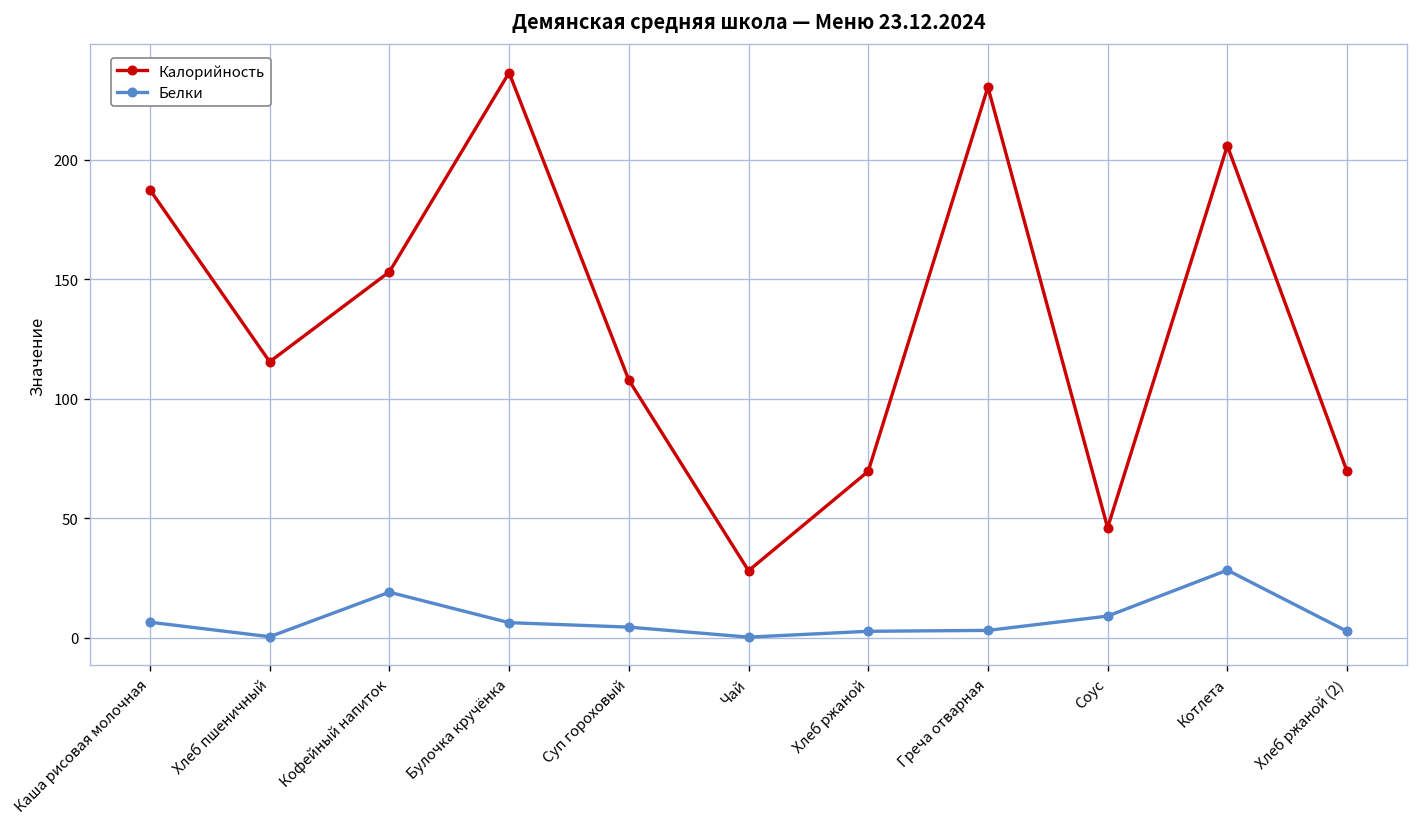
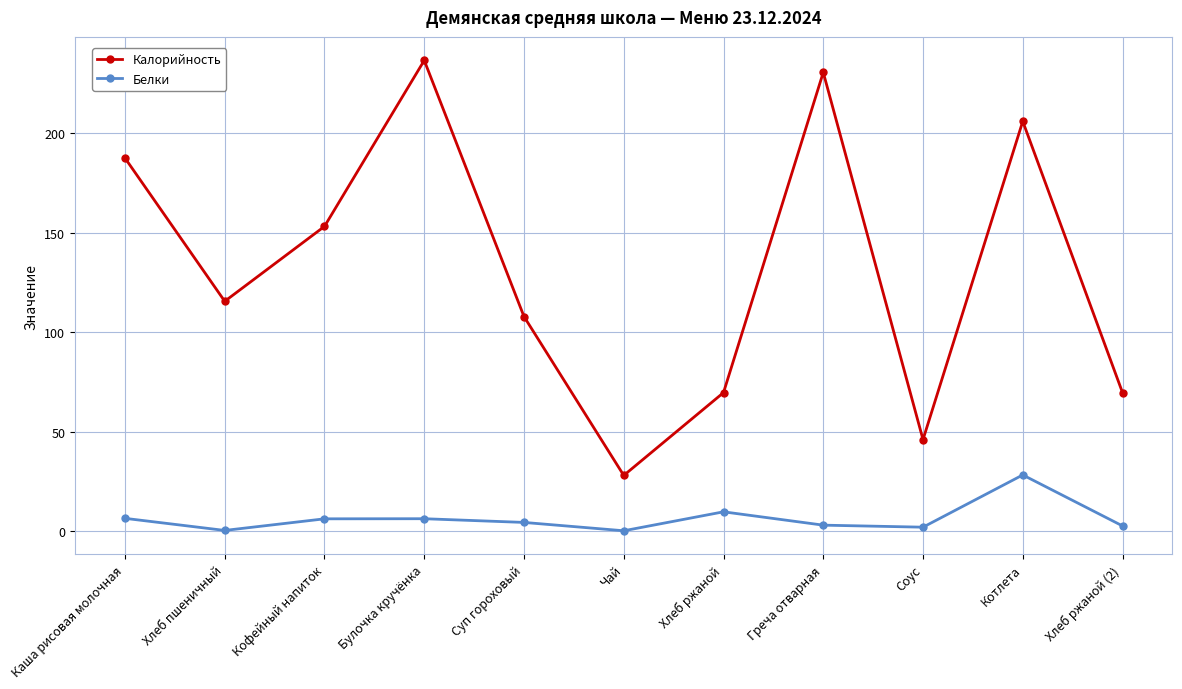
  {
    "Калорийность": {
      "Каша рисовая молочная": 187,
      "Хлеб пшеничный": 115,
      "Кофейный напиток": 153,
      "Булочка кручёнка": 236,
      "Суп гороховый": 108,
      "Чай": 28,
      "Хлеб ржаной": 70,
      "Греча отварная": 230,
      "Соус": 46,
      "Котлета": 206,
      "Хлеб ржаной (2)": 70
    },
    "Белки": {
      "Каша рисовая молочная": 6,
      "Хлеб пшеничный": 0,
-     "Кофейный напиток": 19,
+     "Кофейный напиток": 6,
      "Булочка кручёнка": 6,
      "Суп гороховый": 4,
      "Чай": 0,
-     "Хлеб ржаной": 3,
+     "Хлеб ржаной": 10,
      "Греча отварная": 3,
-     "Соус": 9,
+     "Соус": 2,
      "Котлета": 28,
      "Хлеб ржаной (2)": 3
    }
  }
